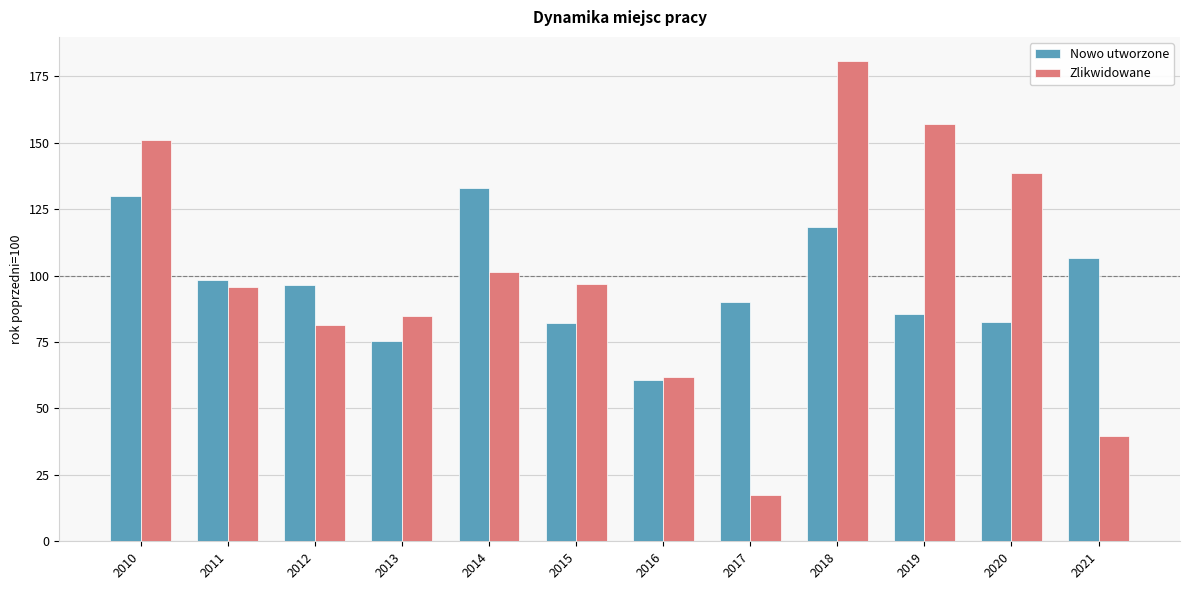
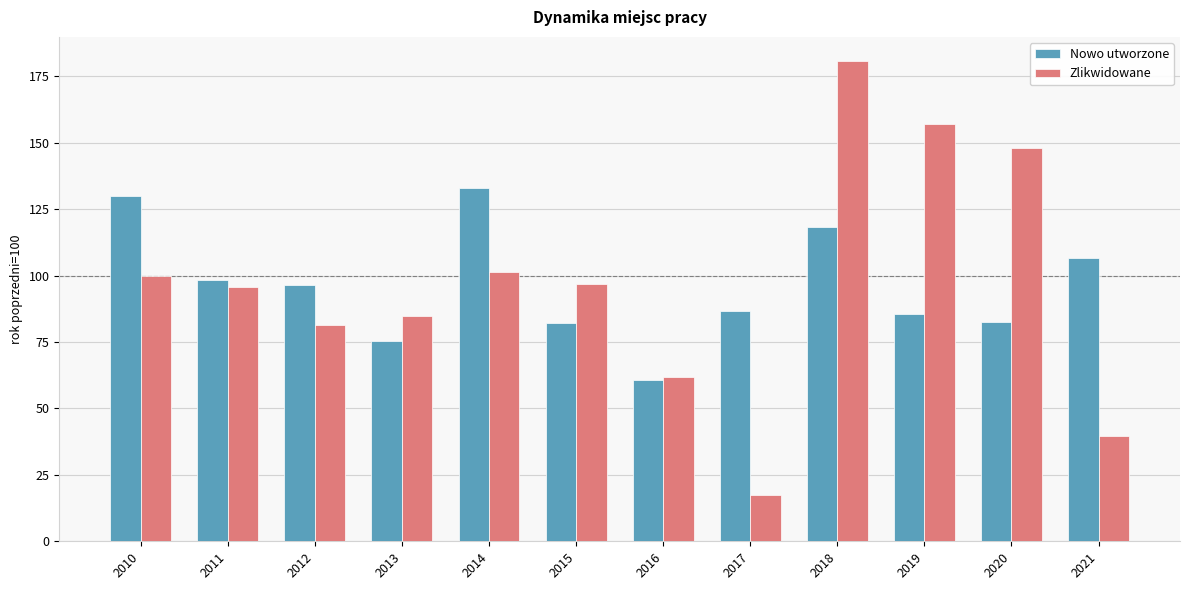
  {
    "Nowo utworzone": {
      "2010": 130,
      "2011": 98,
      "2012": 97,
      "2013": 75,
      "2014": 133,
      "2015": 82,
      "2016": 61,
-     "2017": 90,
+     "2017": 87,
      "2018": 118,
      "2019": 86,
      "2020": 83,
      "2021": 107
    },
    "Zlikwidowane": {
-     "2010": 151,
+     "2010": 100,
      "2011": 96,
      "2012": 82,
      "2013": 85,
      "2014": 101,
      "2015": 97,
      "2016": 62,
      "2017": 18,
      "2018": 181,
      "2019": 157,
-     "2020": 139,
+     "2020": 148,
      "2021": 40
    }
  }
